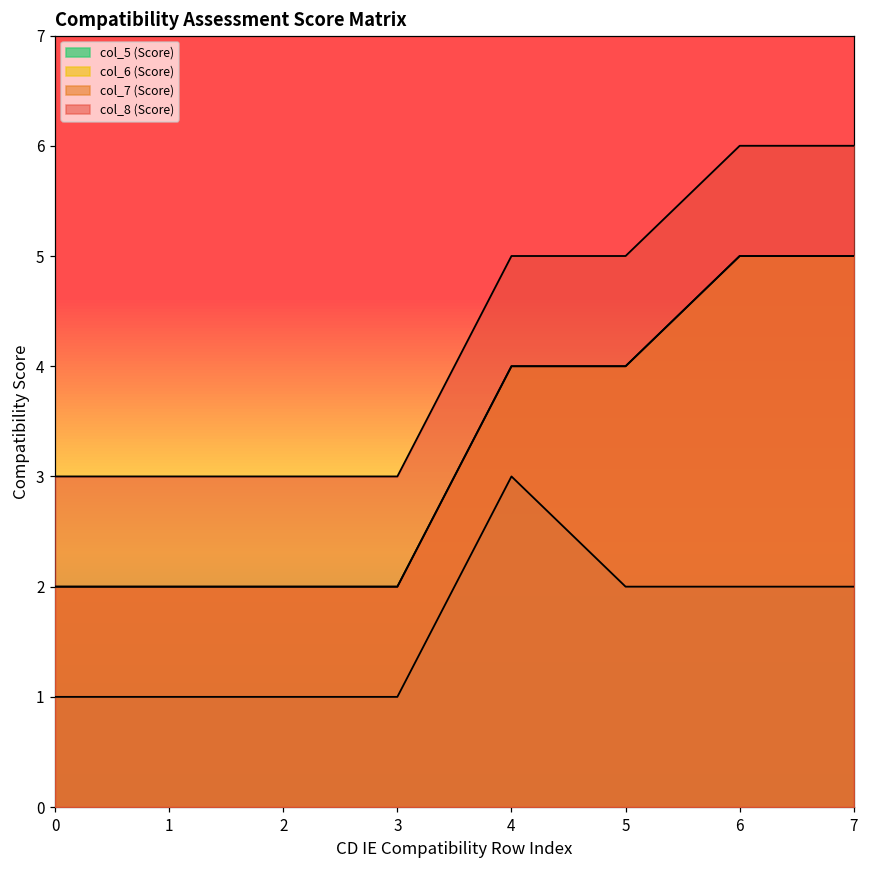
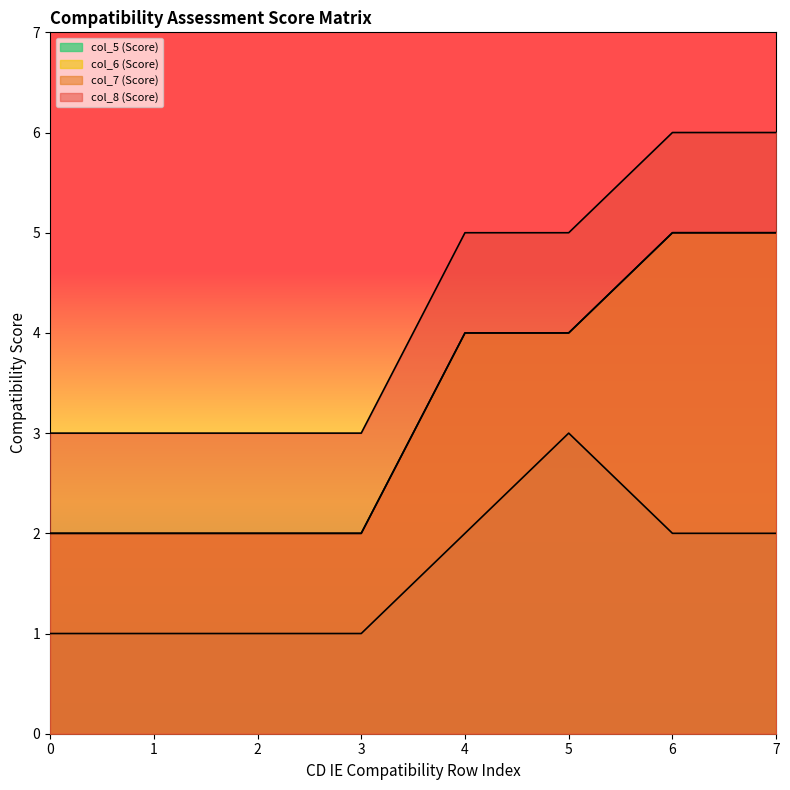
  {
    "col_5 (Score)": {
      "0": 1,
      "1": 1,
      "2": 1,
      "3": 1,
-     "4": 3,
-     "5": 2,
+     "4": 2,
+     "5": 3,
      "6": 2,
      "7": 2
    }
  }
